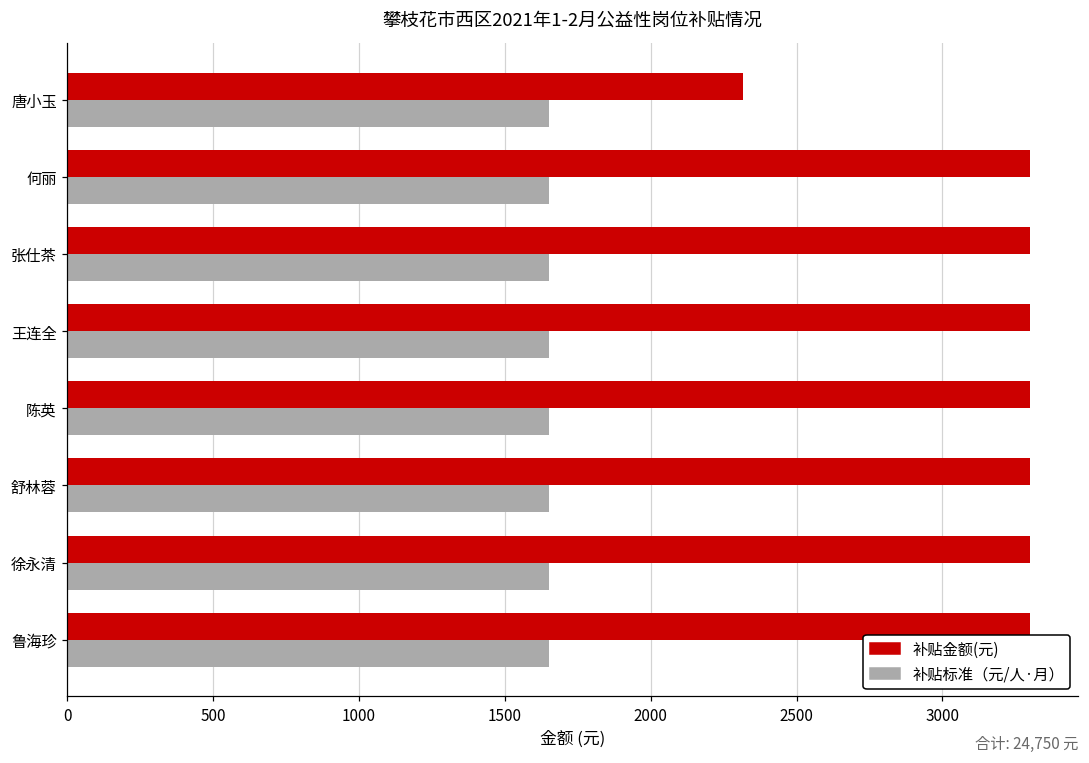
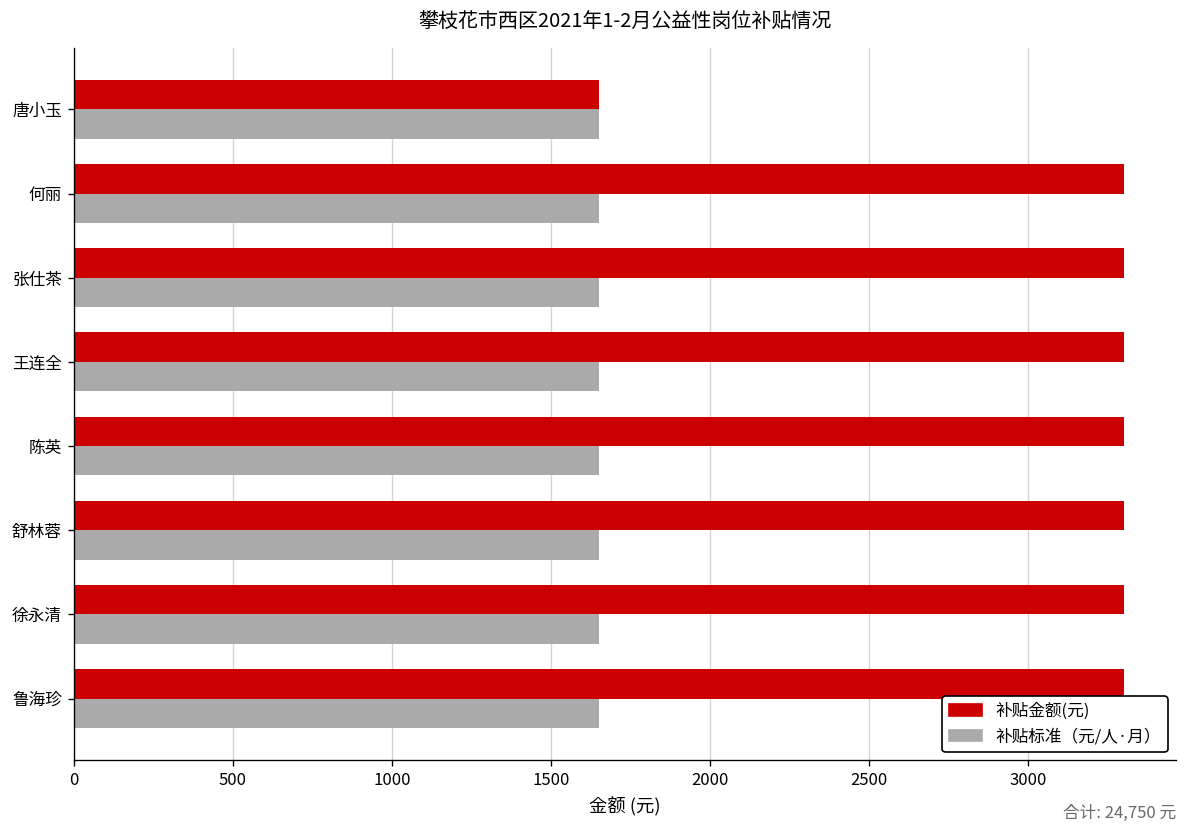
  {
    "补贴金额(元)": {
-     "唐小玉": 2320,
+     "唐小玉": 1650,
      "何丽": 3300,
      "张仕茶": 3300,
      "王连全": 3300,
      "陈英": 3300,
      "舒林蓉": 3300,
      "徐永清": 3300,
      "鲁海珍": 3300
    },
    "补贴标准（元/人·月）": {
      "唐小玉": 1650,
      "何丽": 1650,
      "张仕茶": 1650,
      "王连全": 1650,
      "陈英": 1650,
      "舒林蓉": 1650,
      "徐永清": 1650,
      "鲁海珍": 1650
    }
  }
